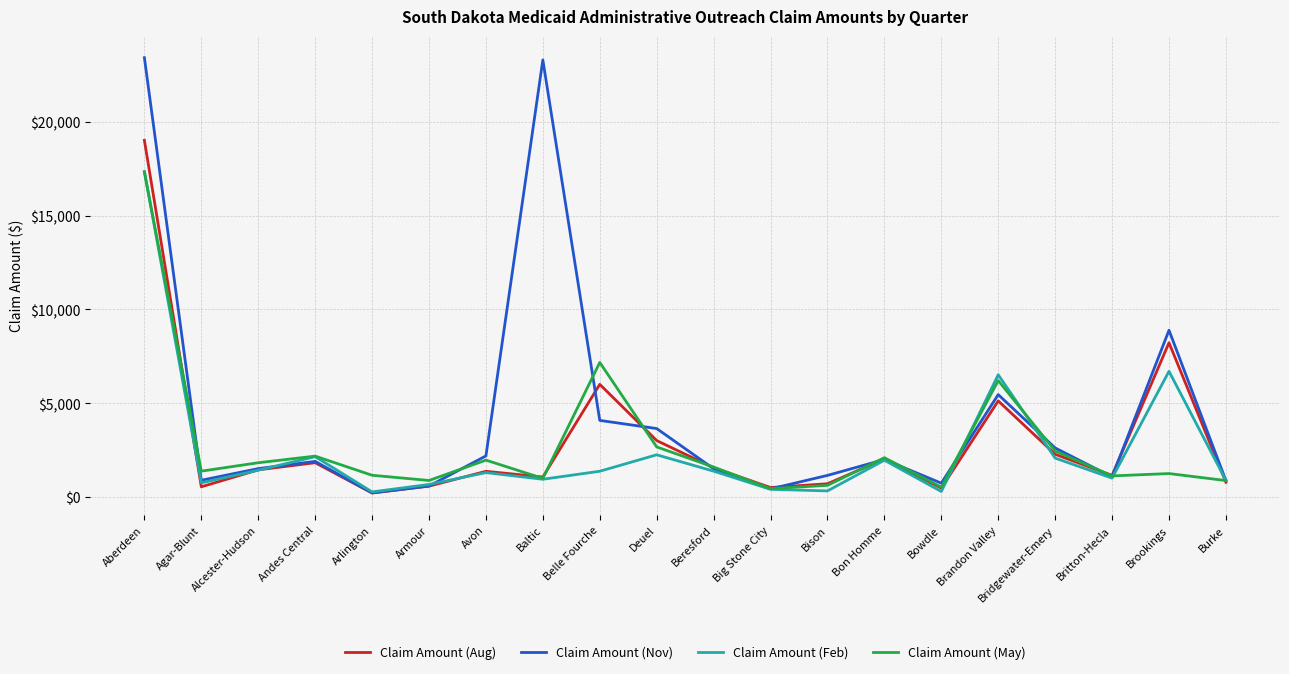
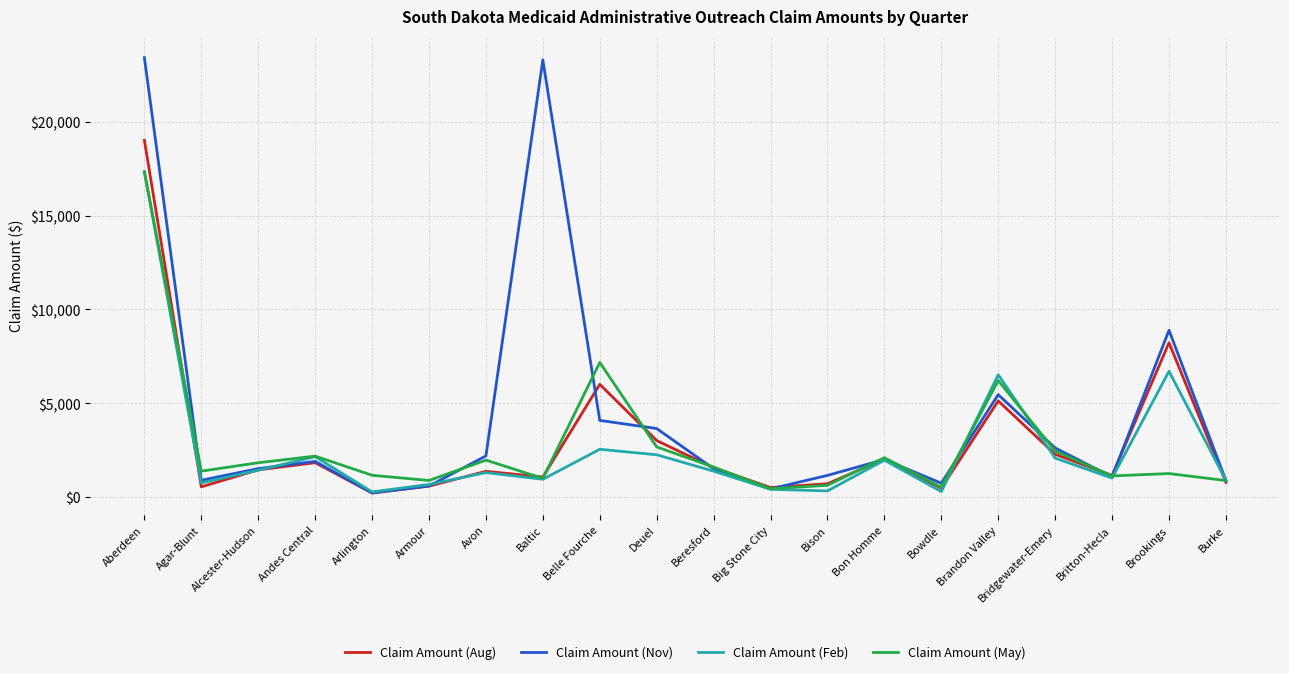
  {
    "Claim Amount (Aug)": {
      "Aberdeen": "$19,000",
      "Agar-Blunt": "$500",
      "Belle Fourche": "$6,000",
      "Deuel": "$3,000",
      "Brandon Valley": "$5,100",
      "Bridgewater-Emery": "$2,300",
      "Brookings": "$8,200"
    },
    "Claim Amount (Nov)": {
      "Aberdeen": "$23,400",
      "Agar-Blunt": "$900",
      "Avon": "$2,200",
      "Baltic": "$23,300",
      "Belle Fourche": "$4,100",
      "Deuel": "$3,600",
      "Bison": "$1,100",
      "Bowdle": "$700",
      "Brandon Valley": "$5,500",
      "Bridgewater-Emery": "$2,600",
      "Brookings": "$8,900"
    },
    "Claim Amount (Feb)": {
      "Agar-Blunt": "$700",
-     "Belle Fourche": "$1,400",
+     "Belle Fourche": "$2,500",
      "Deuel": "$2,200",
      "Bison": "$300",
      "Bowdle": "$300",
      "Brandon Valley": "$6,500",
      "Bridgewater-Emery": "$2,100",
      "Brookings": "$6,700"
    },
    "Claim Amount (May)": {
      "Agar-Blunt": "$1,400",
      "Alcester-Hudson": "$1,800",
      "Arlington": "$1,100",
      "Armour": "$900",
      "Avon": "$2,000",
      "Belle Fourche": "$7,200",
      "Deuel": "$2,700",
      "Brandon Valley": "$6,200",
      "Bridgewater-Emery": "$2,400",
      "Brookings": "$1,200"
    }
  }
